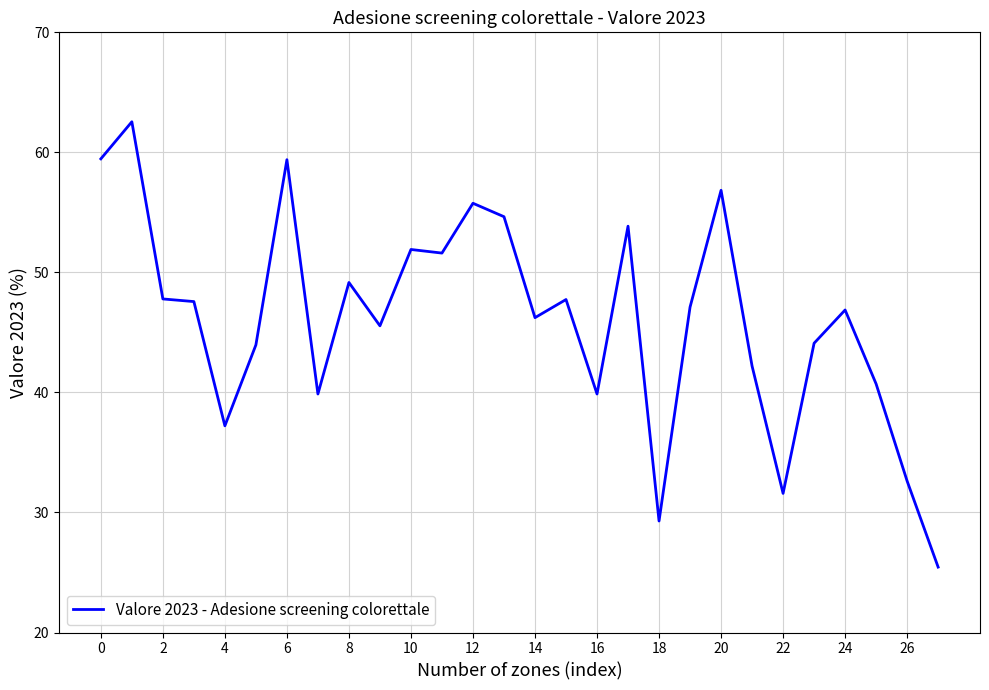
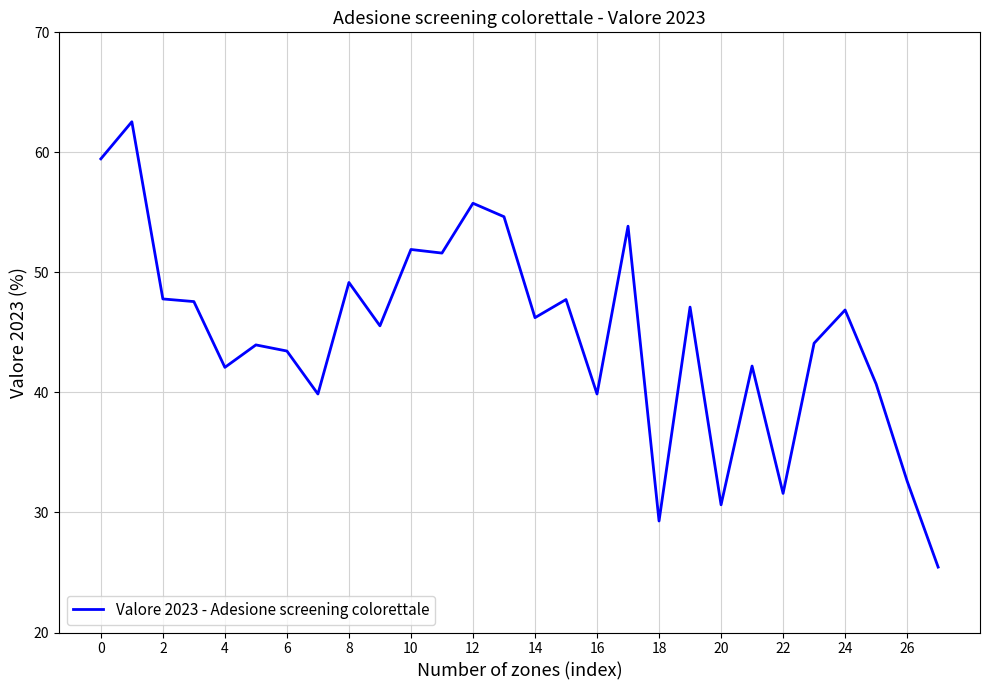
  {
    "0": 59.5,
    "2": 47.8,
-   "4": 37.2,
-   "6": 59.4,
+   "4": 42.1,
+   "6": 43.5,
    "8": 49.2,
    "10": 51.9,
    "12": 55.8,
    "14": 46.2,
    "16": 39.9,
    "18": 29.3,
-   "20": 56.8,
+   "20": 30.6,
    "22": 31.6,
    "24": 46.9,
    "26": 32.6
  }
